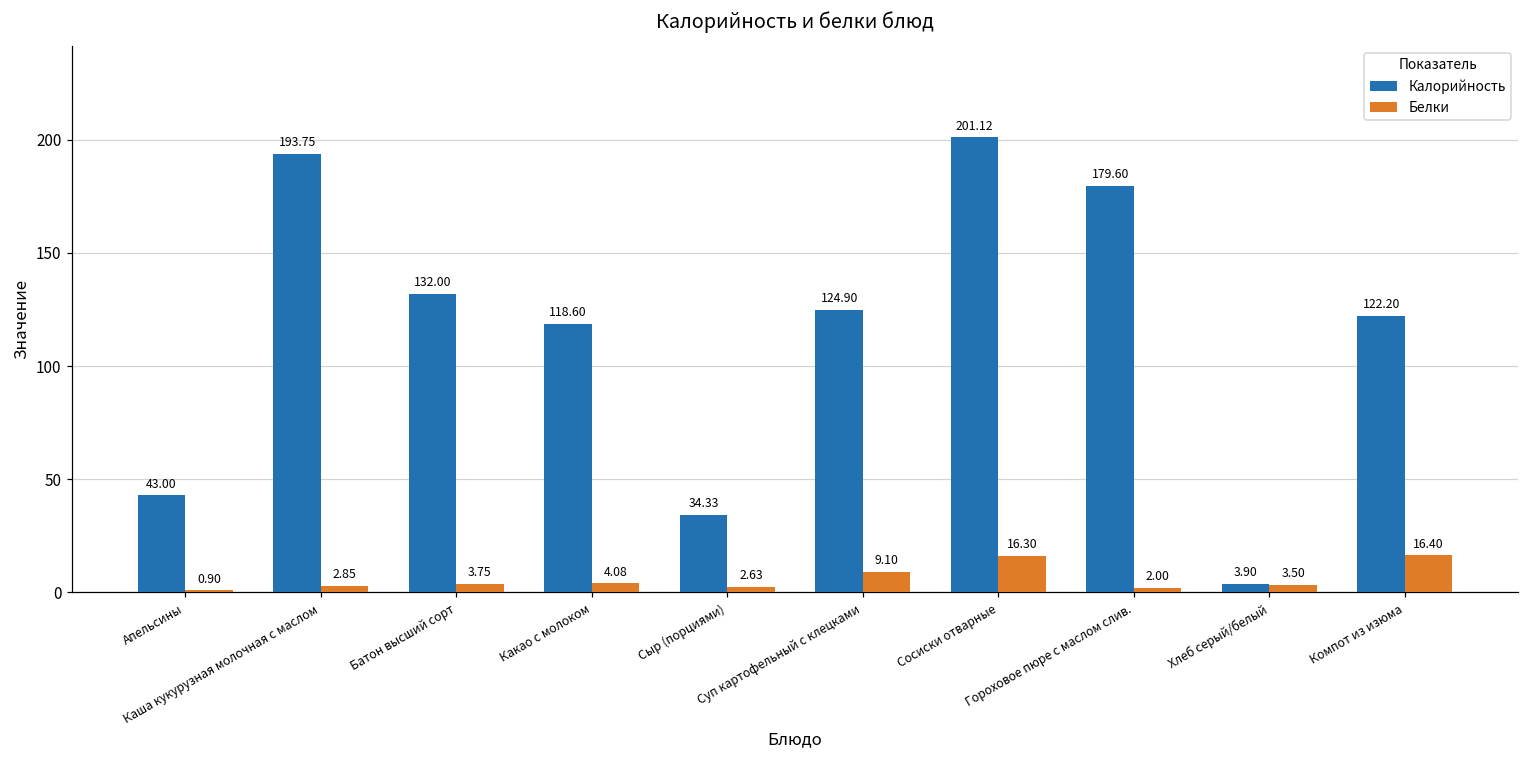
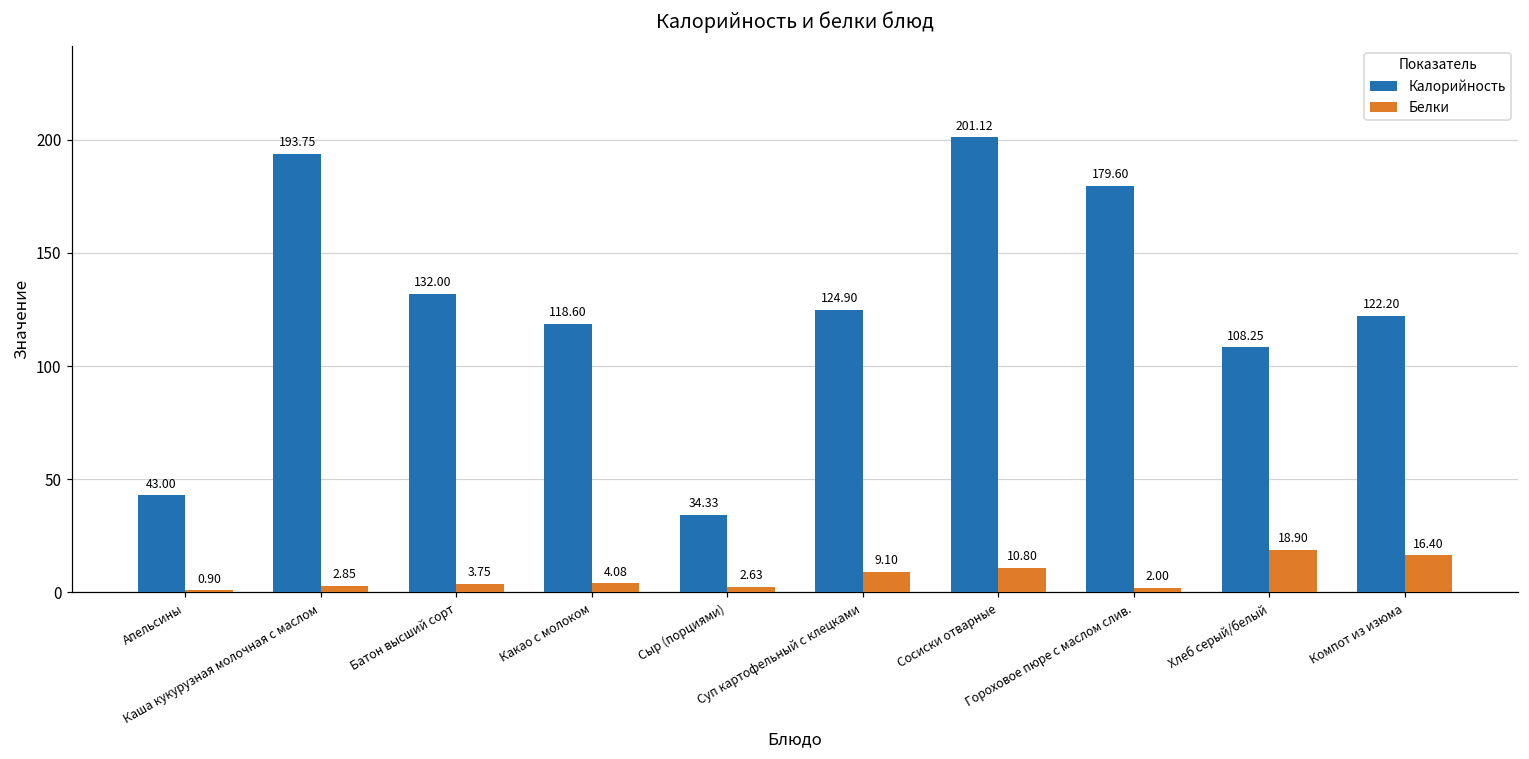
  {
    "Калорийность": {
      "Апельсины": 43.00,
      "Каша кукурузная молочная с маслом": 193.75,
      "Батон высший сорт": 132.00,
      "Какао с молоком": 118.60,
      "Сыр (порциями)": 34.33,
      "Суп картофельный с клецками": 124.90,
      "Сосиски отварные": 201.12,
      "Гороховое пюре с маслом слив.": 179.60,
-     "Хлеб серый/белый": 3.90,
+     "Хлеб серый/белый": 108.25,
      "Компот из изюма": 122.20
    },
    "Белки": {
      "Апельсины": 0.90,
      "Каша кукурузная молочная с маслом": 2.85,
      "Батон высший сорт": 3.75,
      "Какао с молоком": 4.08,
      "Сыр (порциями)": 2.63,
      "Суп картофельный с клецками": 9.10,
-     "Сосиски отварные": 16.30,
+     "Сосиски отварные": 10.80,
      "Гороховое пюре с маслом слив.": 2.00,
-     "Хлеб серый/белый": 3.50,
+     "Хлеб серый/белый": 18.90,
      "Компот из изюма": 16.40
    }
  }
